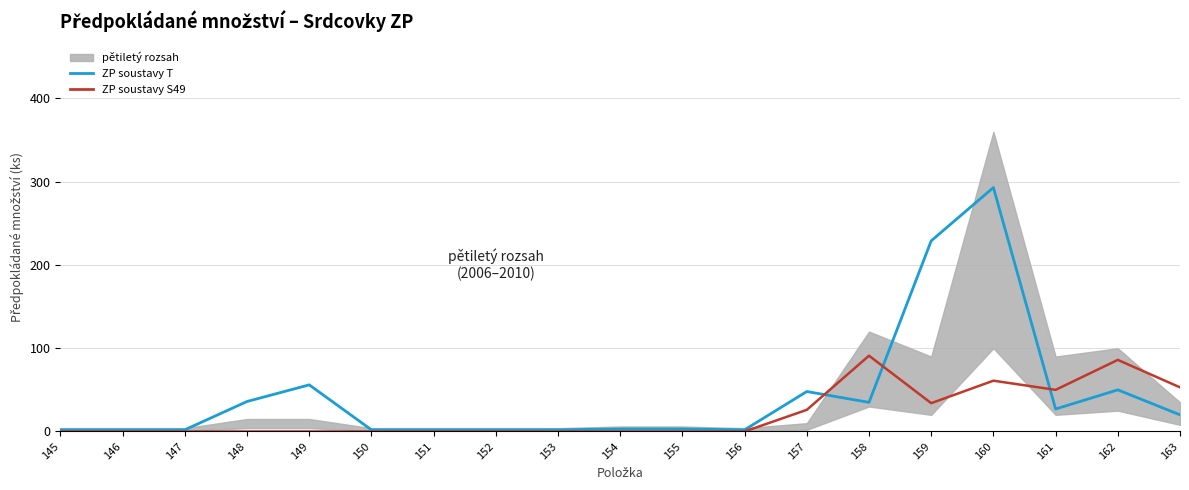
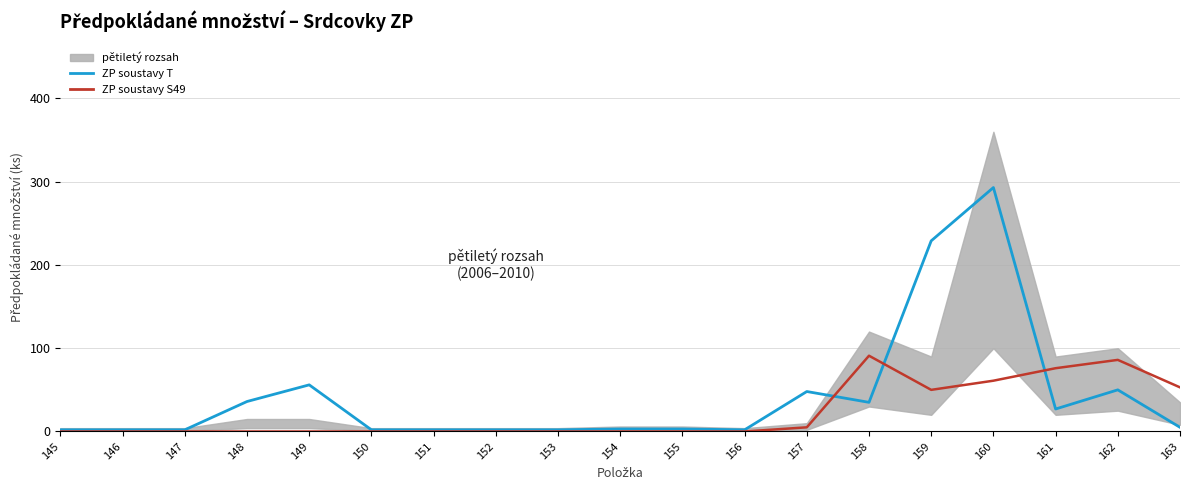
  {
    "ZP soustavy T": {
      "148": 40,
      "149": 60,
      "157": 50,
      "158": 40,
      "159": 230,
      "160": 290,
      "161": 30,
      "162": 50,
-     "163": 20
+     "163": 10
    },
    "ZP soustavy S49": {
      "148": 0,
      "149": 0,
-     "157": 30,
+     "157": 10,
      "158": 90,
-     "159": 30,
+     "159": 50,
      "160": 60,
-     "161": 50,
+     "161": 80,
      "162": 90,
      "163": 50
    }
  }
